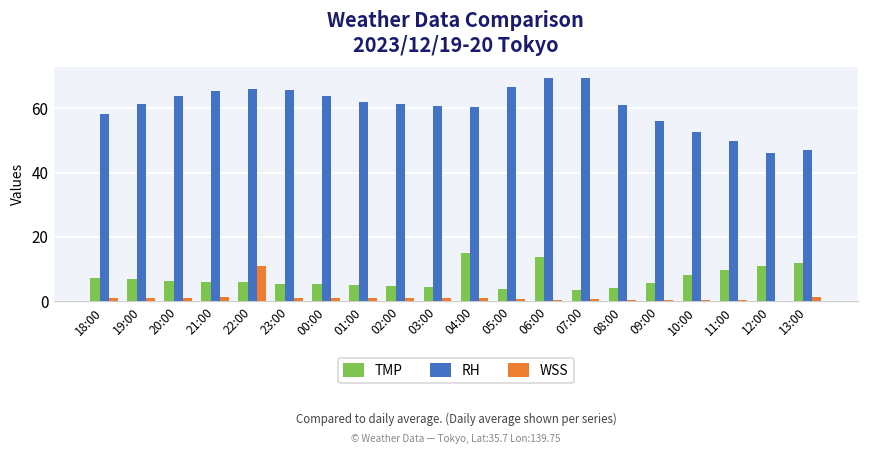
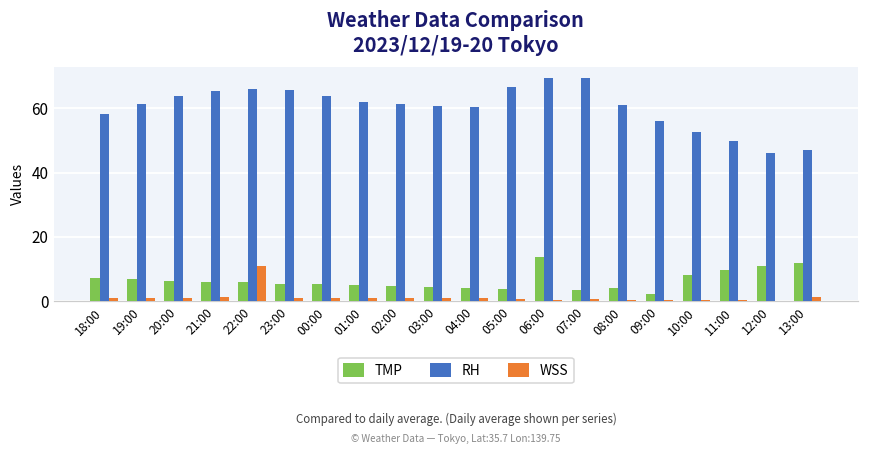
  {
    "TMP": {
      "18:00": 7,
      "19:00": 7,
      "20:00": 6,
      "21:00": 6,
      "22:00": 6,
      "23:00": 6,
      "00:00": 5,
      "01:00": 5,
      "02:00": 5,
      "03:00": 5,
-     "04:00": 15,
+     "04:00": 4,
      "05:00": 4,
      "06:00": 14,
      "07:00": 3,
      "08:00": 4,
-     "09:00": 6,
+     "09:00": 2,
      "10:00": 8,
      "11:00": 10,
      "12:00": 11,
      "13:00": 12
    },
    "RH": {
      "18:00": 58,
      "19:00": 61,
      "20:00": 64,
      "21:00": 66,
      "22:00": 66,
      "23:00": 66,
      "00:00": 64,
      "01:00": 62,
      "02:00": 61,
      "03:00": 61,
      "04:00": 61,
      "05:00": 67,
      "06:00": 69,
      "07:00": 69,
      "08:00": 61,
      "09:00": 56,
      "10:00": 53,
      "11:00": 50,
      "12:00": 46,
      "13:00": 47
    },
    "WSS": {
      "18:00": 1,
      "19:00": 1,
      "20:00": 1,
      "21:00": 1,
      "22:00": 11,
      "23:00": 1,
      "00:00": 1,
      "01:00": 1,
      "02:00": 1,
      "03:00": 1,
      "04:00": 1,
      "13:00": 1
    }
  }
